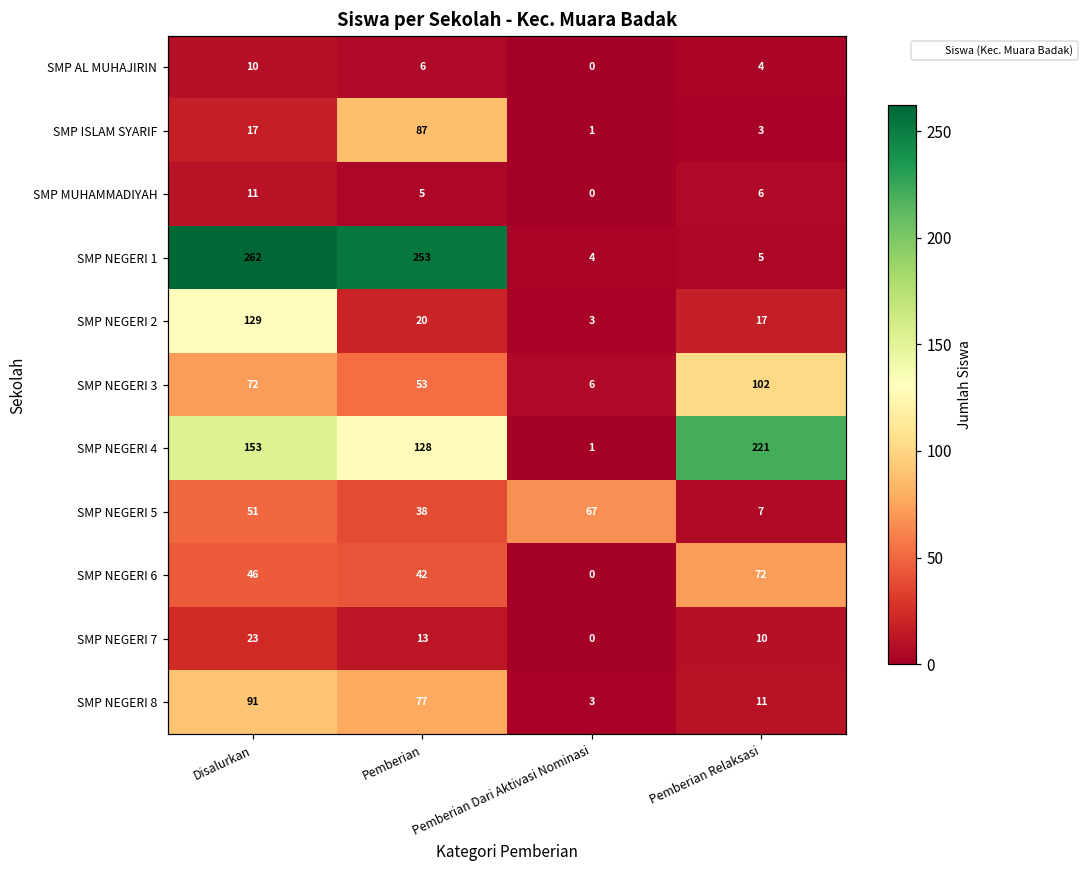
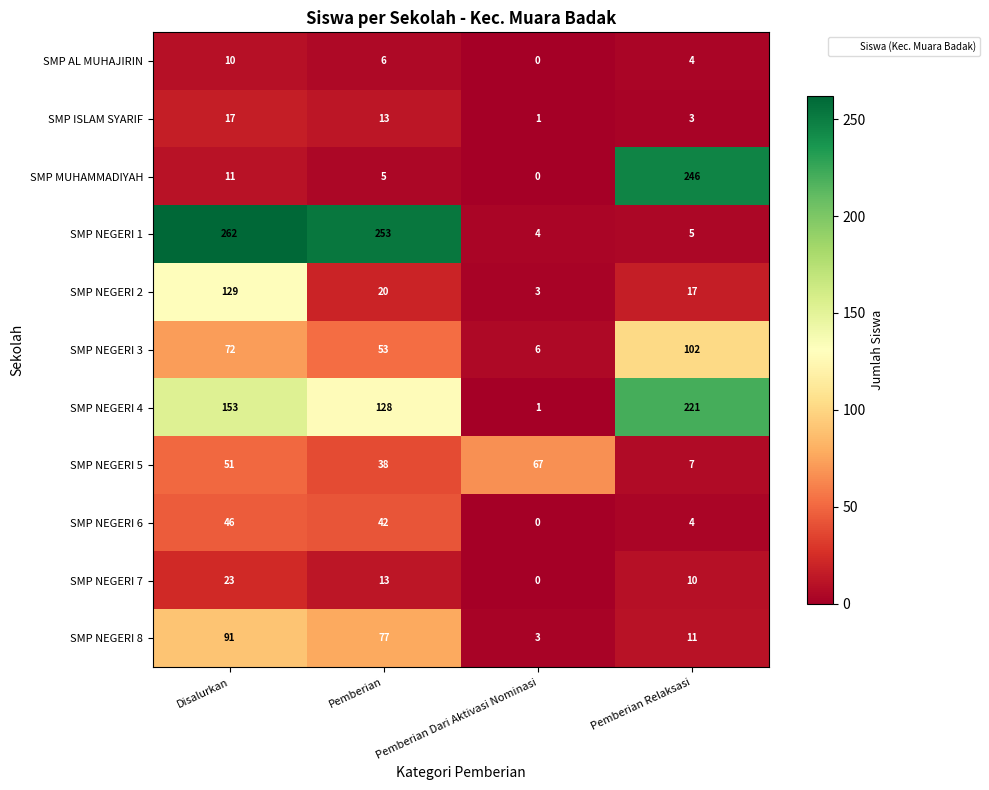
  {
    "SMP AL MUHAJIRIN": {
      "Disalurkan": 10,
      "Pemberian": 6,
      "Pemberian Dari Aktivasi Nominasi": 0,
      "Pemberian Relaksasi": 4
    },
    "SMP ISLAM SYARIF": {
      "Disalurkan": 17,
-     "Pemberian": 87,
+     "Pemberian": 13,
      "Pemberian Dari Aktivasi Nominasi": 1,
      "Pemberian Relaksasi": 3
    },
    "SMP MUHAMMADIYAH": {
      "Disalurkan": 11,
      "Pemberian": 5,
      "Pemberian Dari Aktivasi Nominasi": 0,
-     "Pemberian Relaksasi": 6
+     "Pemberian Relaksasi": 246
    },
    "SMP NEGERI 1": {
      "Disalurkan": 262,
      "Pemberian": 253,
      "Pemberian Dari Aktivasi Nominasi": 4,
      "Pemberian Relaksasi": 5
    },
    "SMP NEGERI 2": {
      "Disalurkan": 129,
      "Pemberian": 20,
      "Pemberian Dari Aktivasi Nominasi": 3,
      "Pemberian Relaksasi": 17
    },
    "SMP NEGERI 3": {
      "Disalurkan": 72,
      "Pemberian": 53,
      "Pemberian Dari Aktivasi Nominasi": 6,
      "Pemberian Relaksasi": 102
    },
    "SMP NEGERI 4": {
      "Disalurkan": 153,
      "Pemberian": 128,
      "Pemberian Dari Aktivasi Nominasi": 1,
      "Pemberian Relaksasi": 221
    },
    "SMP NEGERI 5": {
      "Disalurkan": 51,
      "Pemberian": 38,
      "Pemberian Dari Aktivasi Nominasi": 67,
      "Pemberian Relaksasi": 7
    },
    "SMP NEGERI 6": {
      "Disalurkan": 46,
      "Pemberian": 42,
      "Pemberian Dari Aktivasi Nominasi": 0,
-     "Pemberian Relaksasi": 72
+     "Pemberian Relaksasi": 4
    },
    "SMP NEGERI 7": {
      "Disalurkan": 23,
      "Pemberian": 13,
      "Pemberian Dari Aktivasi Nominasi": 0,
      "Pemberian Relaksasi": 10
    },
    "SMP NEGERI 8": {
      "Disalurkan": 91,
      "Pemberian": 77,
      "Pemberian Dari Aktivasi Nominasi": 3,
      "Pemberian Relaksasi": 11
    }
  }
